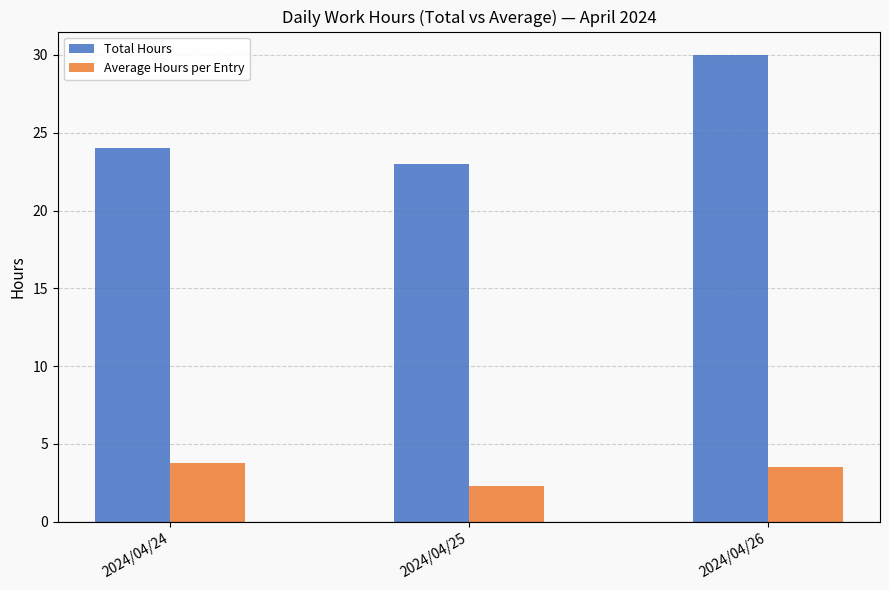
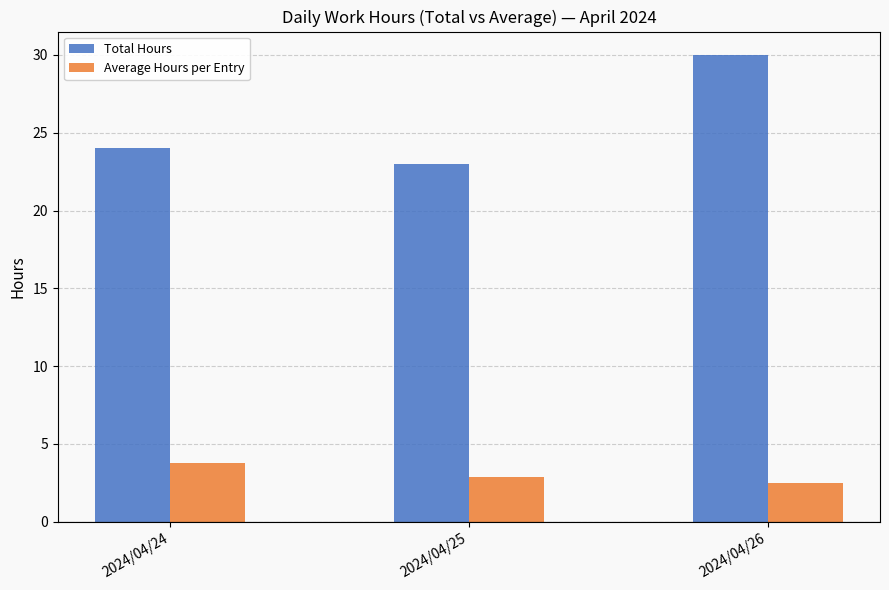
  {
    "Total Hours": {
      "2024/04/24": 24.0,
      "2024/04/25": 23.0,
      "2024/04/26": 30.0
    },
    "Average Hours per Entry": {
      "2024/04/24": 3.8,
-     "2024/04/25": 2.3,
-     "2024/04/26": 3.5
+     "2024/04/25": 2.9,
+     "2024/04/26": 2.5
    }
  }
